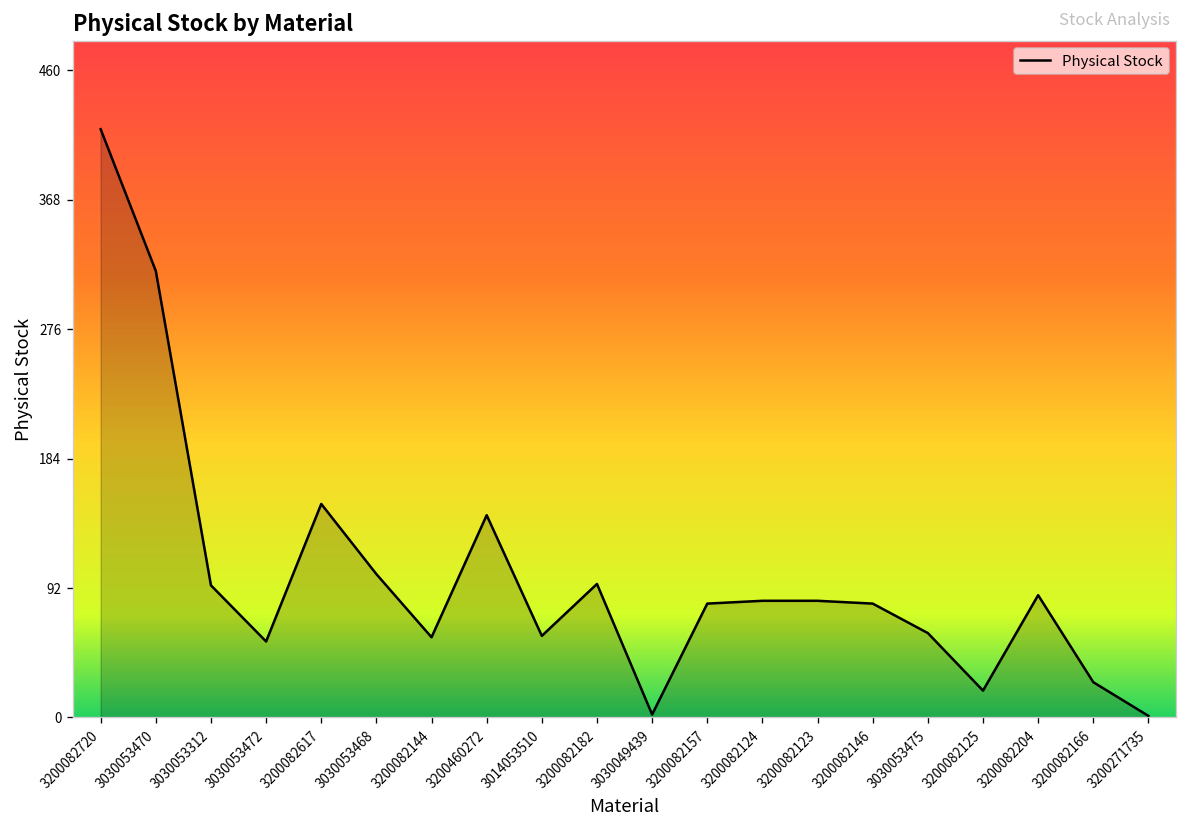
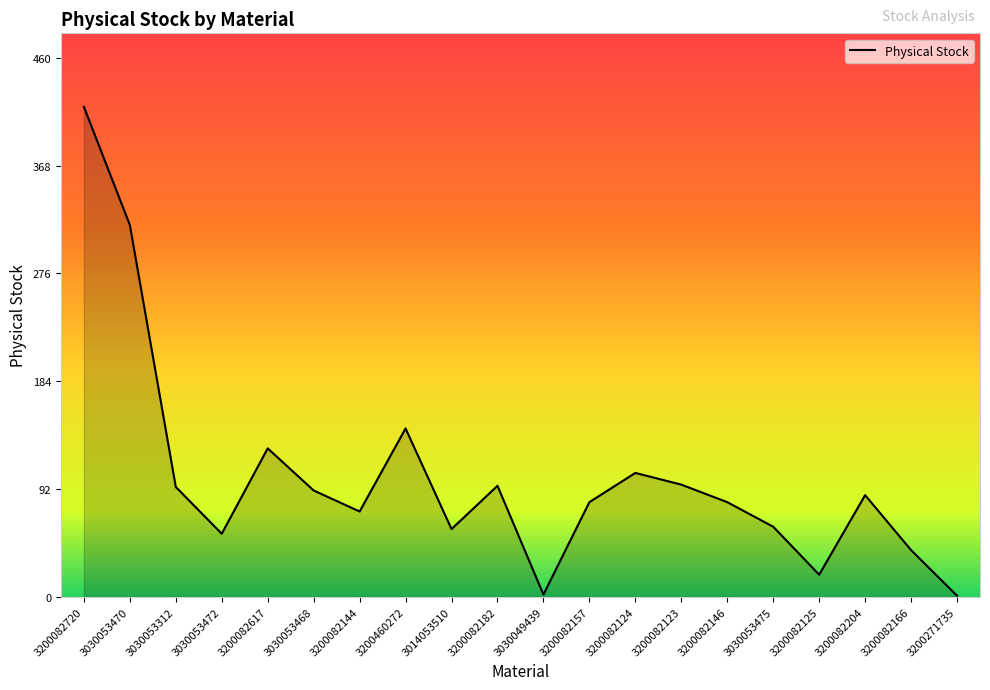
  {
    "3200082720": 419,
    "3030053470": 318,
    "3030053312": 94,
    "3030053472": 54,
-   "3200082617": 152,
-   "3030053468": 102,
-   "3200082144": 57,
+   "3200082617": 127,
+   "3030053468": 91,
+   "3200082144": 73,
    "3200460272": 144,
    "3014053510": 58,
    "3200082182": 95,
    "3030049439": 2,
    "3200082157": 81,
-   "3200082124": 83,
-   "3200082123": 83,
+   "3200082124": 106,
+   "3200082123": 96,
    "3200082146": 81,
    "3030053475": 60,
    "3200082125": 19,
    "3200082204": 87,
-   "3200082166": 25,
+   "3200082166": 40,
    "3200271735": 1
  }
